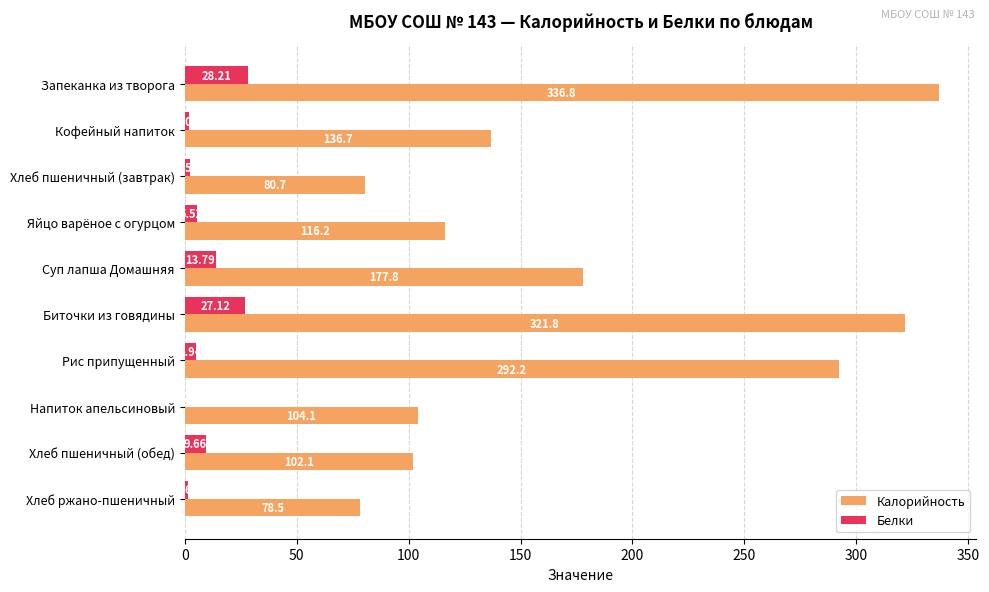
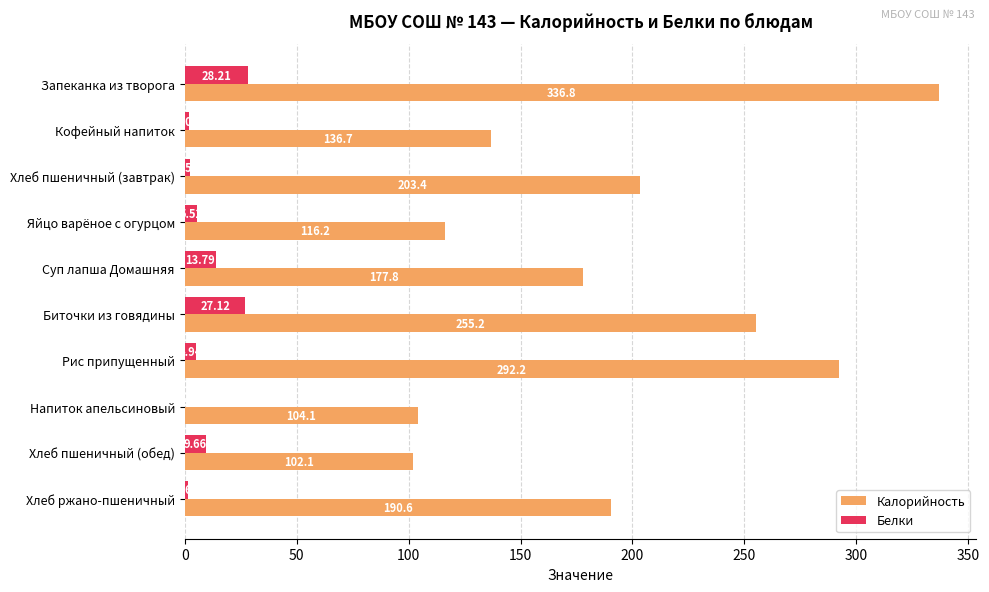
  {
    "Калорийность": {
      "Запеканка из творога": 336.8,
      "Кофейный напиток": 136.7,
-     "Хлеб пшеничный (завтрак)": 80.7,
+     "Хлеб пшеничный (завтрак)": 203.4,
      "Яйцо варёное с огурцом": 116.2,
      "Суп лапша Домашняя": 177.8,
-     "Биточки из говядины": 321.8,
+     "Биточки из говядины": 255.2,
      "Рис припущенный": 292.2,
      "Напиток апельсиновый": 104.1,
      "Хлеб пшеничный (обед)": 102.1,
-     "Хлеб ржано-пшеничный": 78.5
+     "Хлеб ржано-пшеничный": 190.6
    },
    "Белки": {
      "Запеканка из творога": 28.21,
      "Суп лапша Домашняя": 13.79,
      "Биточки из говядины": 27.12,
      "Хлеб пшеничный (обед)": 9.66
    }
  }
